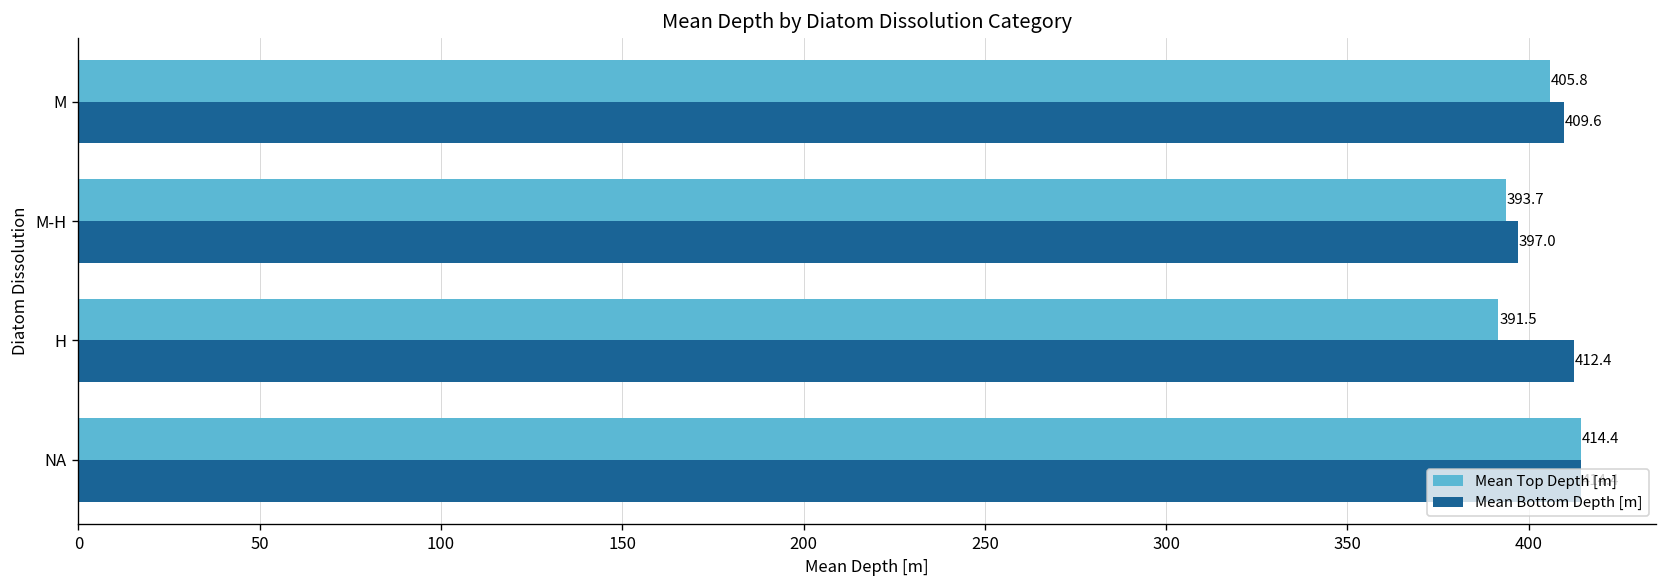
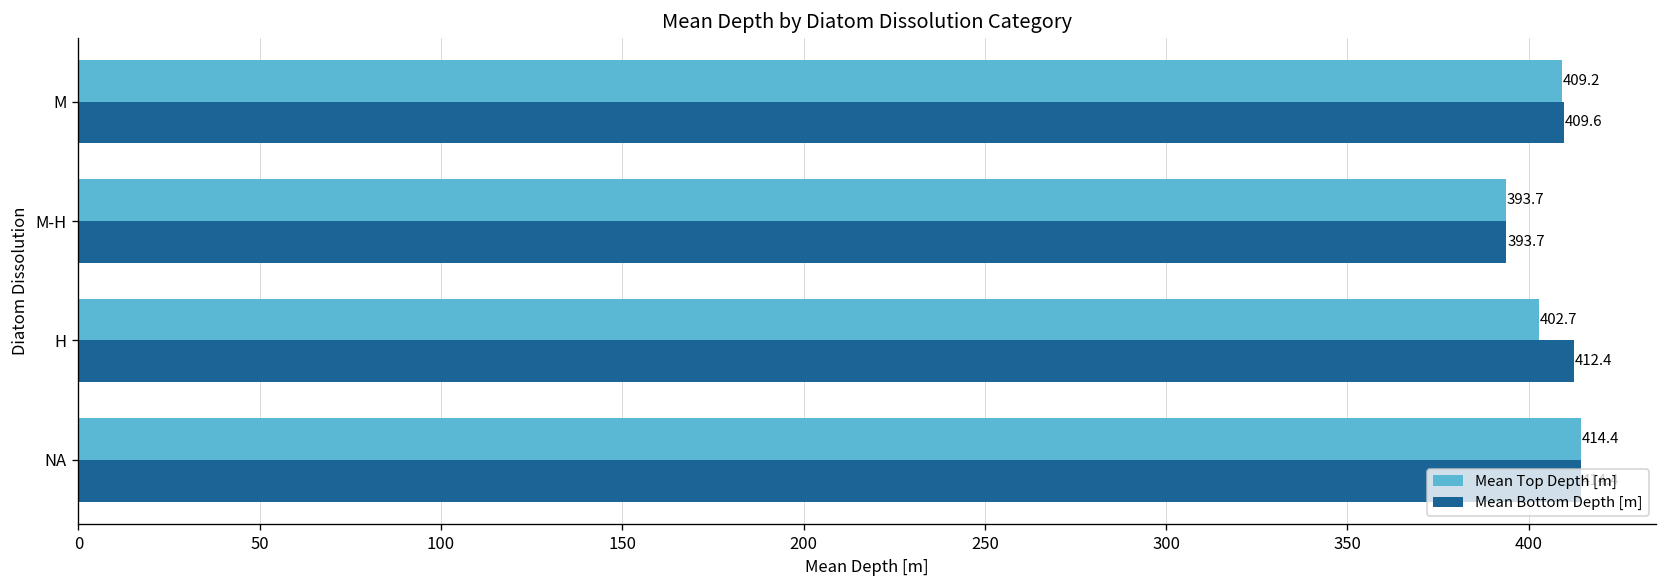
  {
    "Mean Top Depth [m]": {
-     "M": 405.8,
+     "M": 409.2,
      "M-H": 393.7,
-     "H": 391.5,
+     "H": 402.7,
      "NA": 414.4
    },
    "Mean Bottom Depth [m]": {
      "M": 409.6,
-     "M-H": 397.0,
+     "M-H": 393.7,
      "H": 412.4
    }
  }
